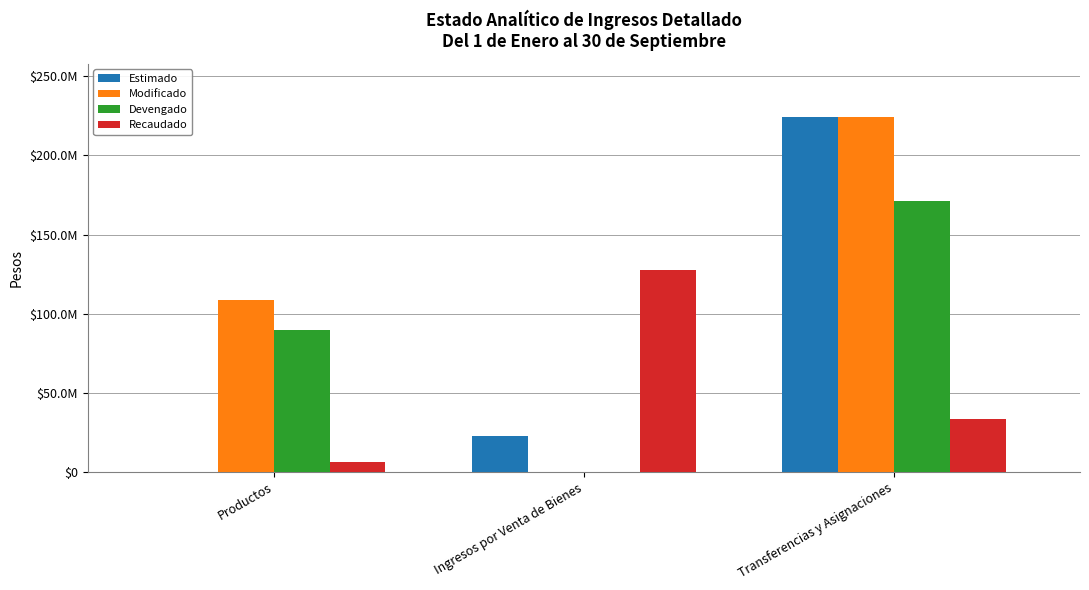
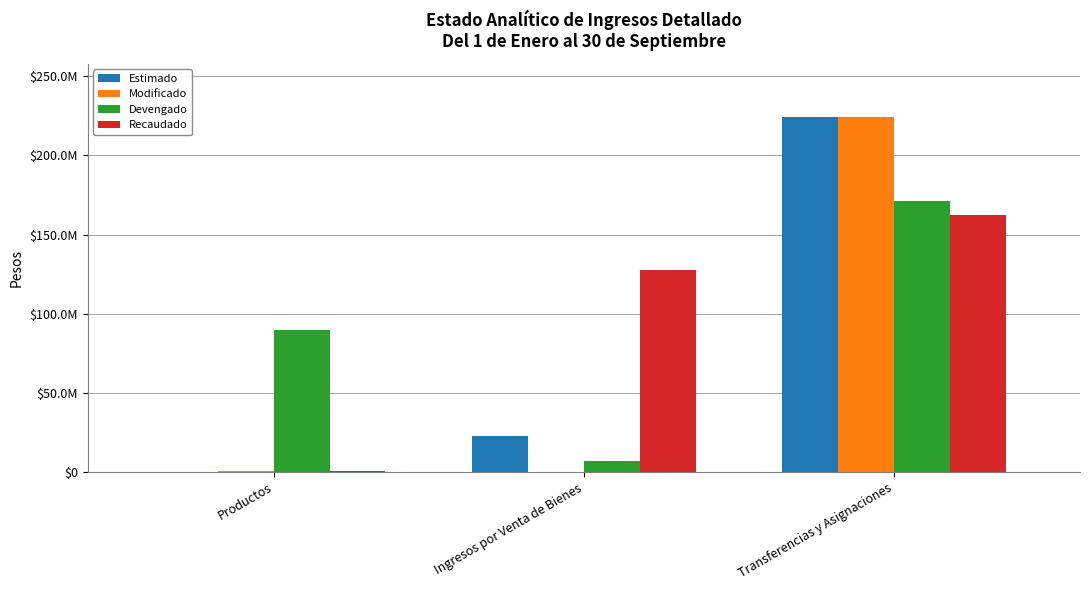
  {
    "Estimado": {
      "Productos": "$0",
      "Ingresos por Venta de Bienes": "$23000000",
      "Transferencias y Asignaciones": "$224000000"
    },
    "Modificado": {
-     "Productos": "$109000000",
+     "Productos": "$1000000",
      "Transferencias y Asignaciones": "$224000000"
    },
    "Devengado": {
      "Productos": "$90000000",
-     "Ingresos por Venta de Bienes": "$0",
+     "Ingresos por Venta de Bienes": "$7000000",
      "Transferencias y Asignaciones": "$171000000"
    },
    "Recaudado": {
-     "Productos": "$6000000",
+     "Productos": "$1000000",
      "Ingresos por Venta de Bienes": "$128000000",
-     "Transferencias y Asignaciones": "$34000000"
+     "Transferencias y Asignaciones": "$162000000"
    }
  }
